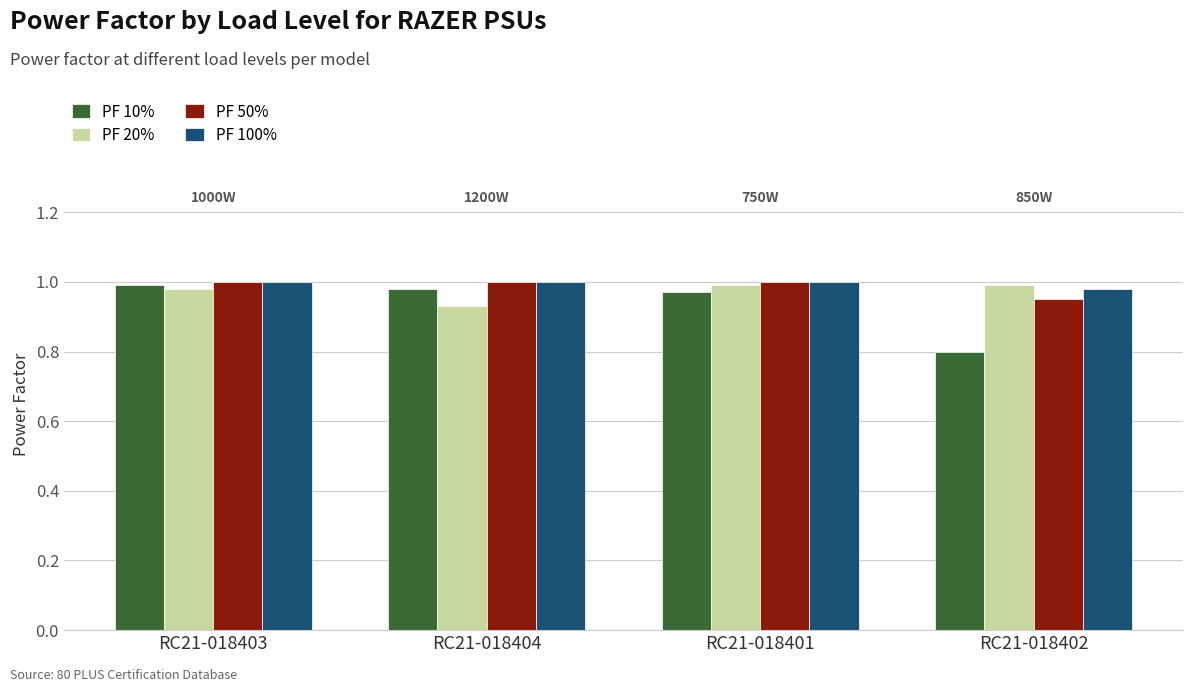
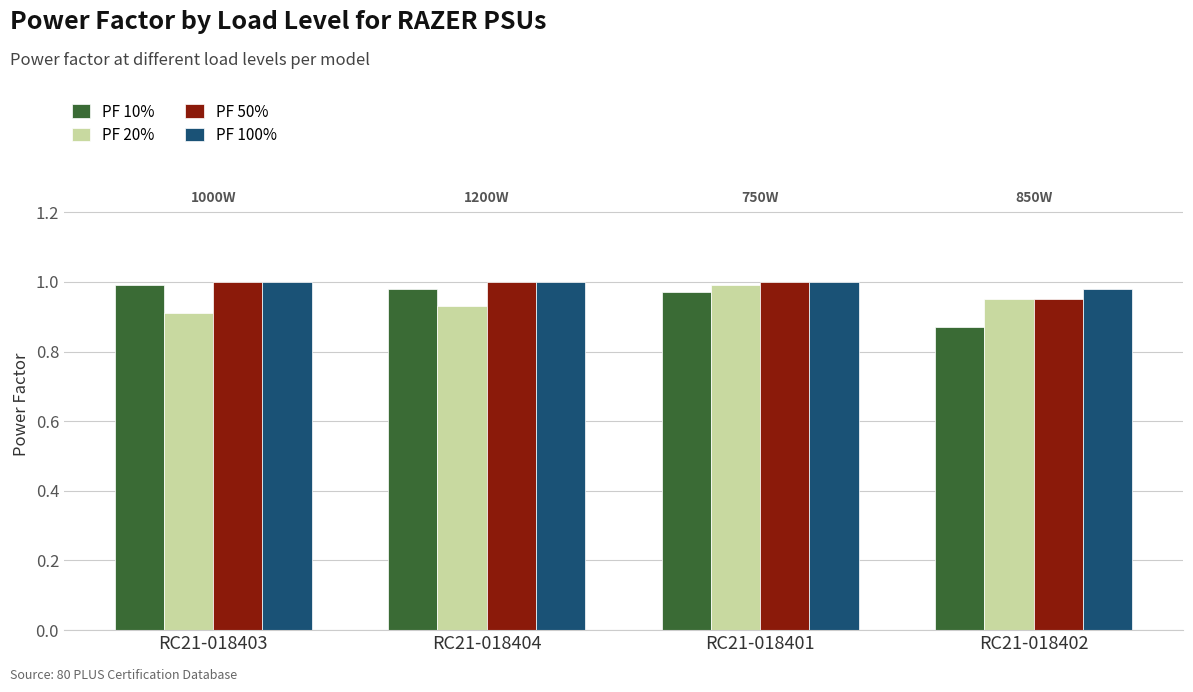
  {
    "PF 10%": {
      "RC21-018403": 0.99,
      "RC21-018404": 0.98,
      "RC21-018401": 0.97,
-     "RC21-018402": 0.80
+     "RC21-018402": 0.87
    },
    "PF 20%": {
-     "RC21-018403": 0.98,
+     "RC21-018403": 0.91,
      "RC21-018404": 0.93,
      "RC21-018401": 0.99,
-     "RC21-018402": 0.99
+     "RC21-018402": 0.95
    },
    "PF 50%": {
      "RC21-018403": 1.00,
      "RC21-018404": 1.00,
      "RC21-018401": 1.00,
      "RC21-018402": 0.95
    },
    "PF 100%": {
      "RC21-018403": 1.00,
      "RC21-018404": 1.00,
      "RC21-018401": 1.00,
      "RC21-018402": 0.98
    }
  }
